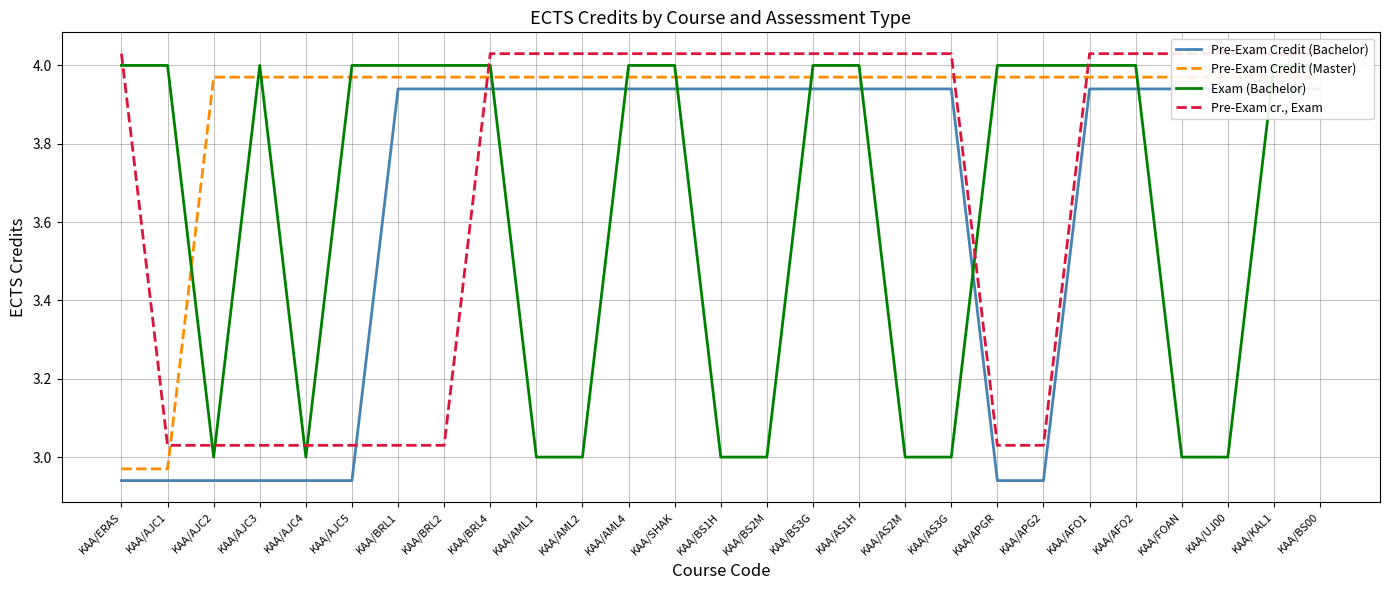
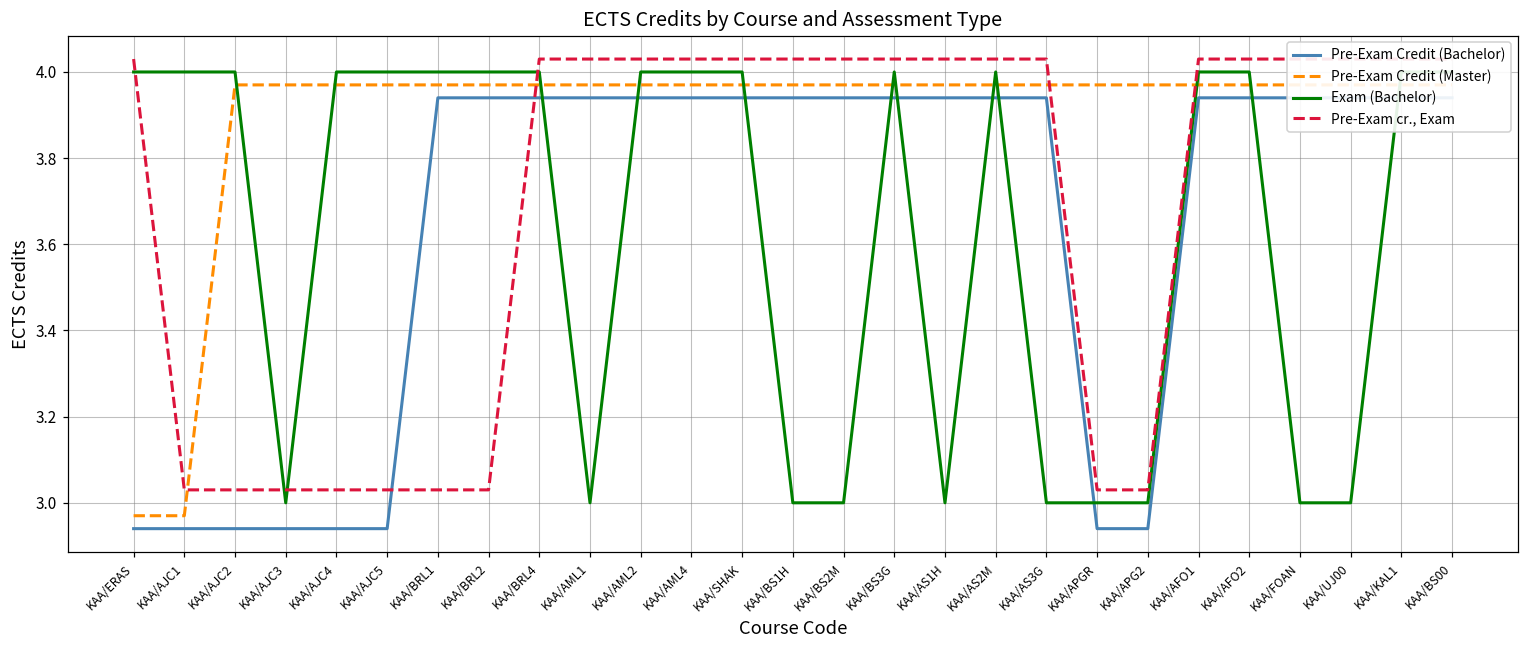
  {
    "Pre-Exam Credit (Bachelor)": {
      "KAA/ERAS": 2.94,
      "KAA/AJC1": 2.94,
      "KAA/AJC2": 2.94,
      "KAA/AJC3": 2.94,
      "KAA/AJC4": 2.94,
      "KAA/AJC5": 2.94,
      "KAA/BRL1": 3.94,
      "KAA/BRL2": 3.94,
      "KAA/BRL4": 3.94,
      "KAA/AML1": 3.94,
      "KAA/AML2": 3.94,
      "KAA/AML4": 3.94,
      "KAA/SHAK": 3.94,
      "KAA/BS1H": 3.94,
      "KAA/BS2M": 3.94,
      "KAA/BS3G": 3.94,
      "KAA/AS1H": 3.94,
      "KAA/AS2M": 3.94,
      "KAA/AS3G": 3.94,
      "KAA/APGR": 2.94,
      "KAA/APG2": 2.94,
      "KAA/AFO1": 3.94,
      "KAA/AFO2": 3.94
    },
    "Pre-Exam Credit (Master)": {
      "KAA/ERAS": 2.97,
      "KAA/AJC1": 2.97,
      "KAA/AJC2": 3.97,
      "KAA/AJC3": 3.97,
      "KAA/AJC4": 3.97,
      "KAA/AJC5": 3.97,
      "KAA/BRL1": 3.97,
      "KAA/BRL2": 3.97,
      "KAA/BRL4": 3.97,
      "KAA/AML1": 3.97,
      "KAA/AML2": 3.97,
      "KAA/AML4": 3.97,
      "KAA/SHAK": 3.97,
      "KAA/BS1H": 3.97,
      "KAA/BS2M": 3.97,
      "KAA/BS3G": 3.97,
      "KAA/AS1H": 3.97,
      "KAA/AS2M": 3.97,
      "KAA/AS3G": 3.97,
      "KAA/APGR": 3.97,
      "KAA/APG2": 3.97,
      "KAA/AFO1": 3.97,
      "KAA/AFO2": 3.97
    },
    "Exam (Bachelor)": {
      "KAA/ERAS": 4,
      "KAA/AJC1": 4,
-     "KAA/AJC2": 3,
-     "KAA/AJC3": 4,
-     "KAA/AJC4": 3,
+     "KAA/AJC2": 4,
+     "KAA/AJC3": 3,
+     "KAA/AJC4": 4,
      "KAA/AJC5": 4,
      "KAA/BRL1": 4,
      "KAA/BRL2": 4,
      "KAA/BRL4": 4,
      "KAA/AML1": 3,
-     "KAA/AML2": 3,
+     "KAA/AML2": 4,
      "KAA/AML4": 4,
      "KAA/SHAK": 4,
      "KAA/BS1H": 3,
      "KAA/BS2M": 3,
      "KAA/BS3G": 4,
-     "KAA/AS1H": 4,
-     "KAA/AS2M": 3,
+     "KAA/AS1H": 3,
+     "KAA/AS2M": 4,
      "KAA/AS3G": 3,
-     "KAA/APGR": 4,
-     "KAA/APG2": 4,
+     "KAA/APGR": 3,
+     "KAA/APG2": 3,
      "KAA/AFO1": 4,
      "KAA/AFO2": 4,
      "KAA/FOAN": 3,
      "KAA/UJ00": 3
    },
    "Pre-Exam cr., Exam": {
      "KAA/ERAS": 4.03,
      "KAA/AJC1": 3.03,
      "KAA/AJC2": 3.03,
      "KAA/AJC3": 3.03,
      "KAA/AJC4": 3.03,
      "KAA/AJC5": 3.03,
      "KAA/BRL1": 3.03,
      "KAA/BRL2": 3.03,
      "KAA/BRL4": 4.03,
      "KAA/AML1": 4.03,
      "KAA/AML2": 4.03,
      "KAA/AML4": 4.03,
      "KAA/SHAK": 4.03,
      "KAA/BS1H": 4.03,
      "KAA/BS2M": 4.03,
      "KAA/BS3G": 4.03,
      "KAA/AS1H": 4.03,
      "KAA/AS2M": 4.03,
      "KAA/AS3G": 4.03,
      "KAA/APGR": 3.03,
      "KAA/APG2": 3.03,
      "KAA/AFO1": 4.03,
      "KAA/AFO2": 4.03
    }
  }
